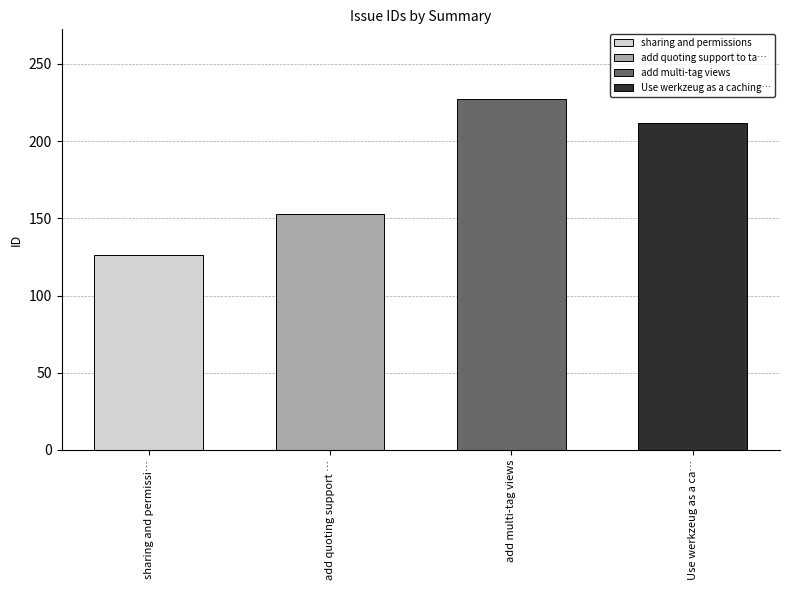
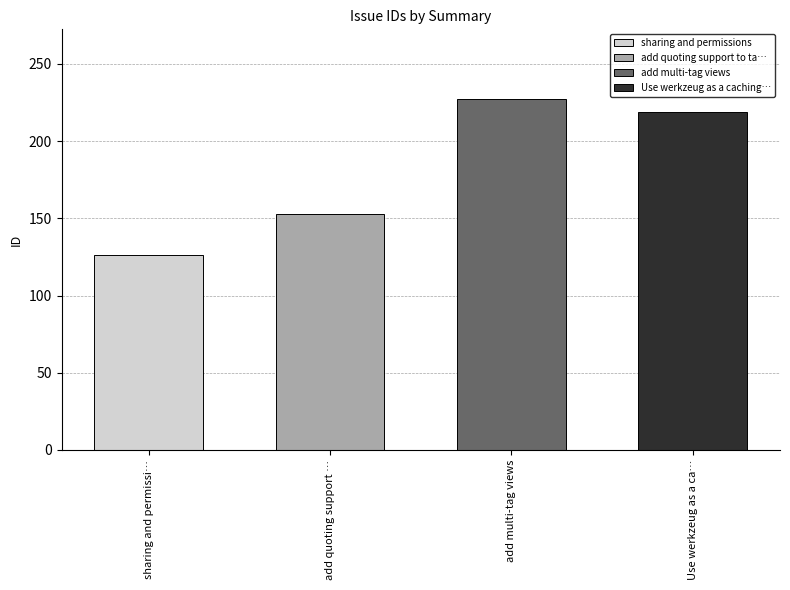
  {
    "sharing and permissi…": 126,
    "add quoting support …": 153,
    "add multi-tag views": 227,
-   "Use werkzeug as a ca…": 212
+   "Use werkzeug as a ca…": 219
  }
